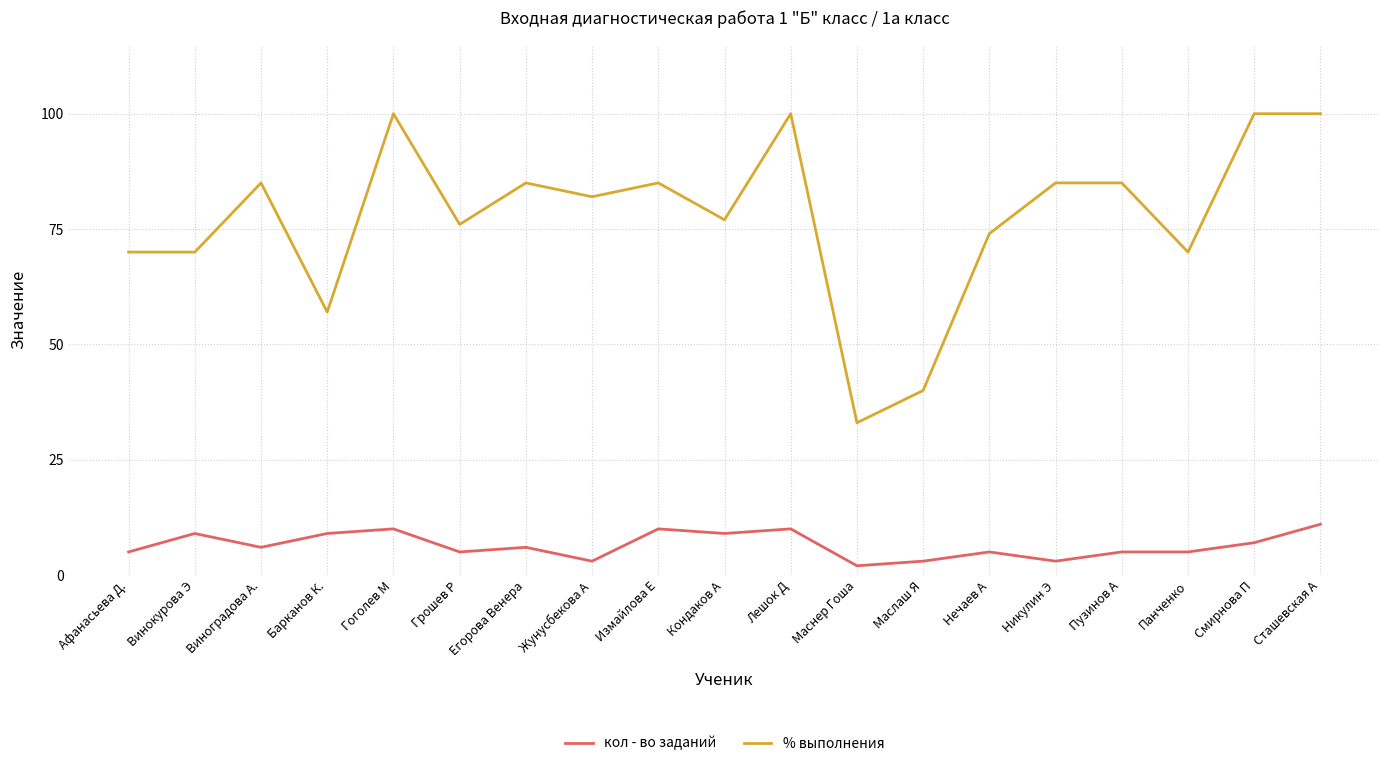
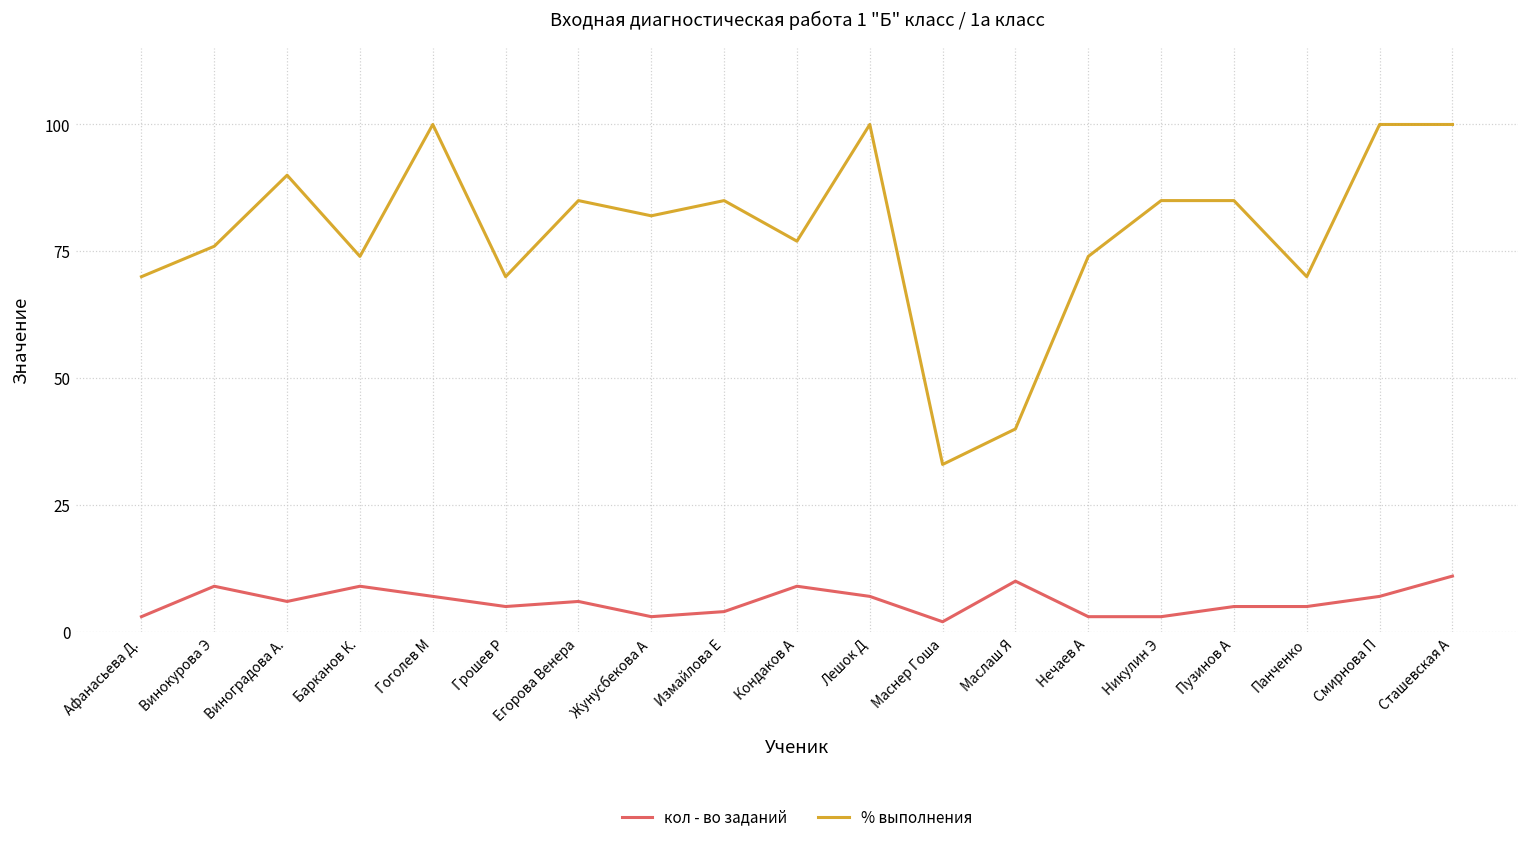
  {
    "кол - во заданий": {
-     "Афанасьева Д.": 5,
+     "Афанасьева Д.": 3,
      "Винокурова Э": 9,
      "Виноградова А.": 6,
      "Барканов К.": 9,
-     "Гоголев М": 10,
+     "Гоголев М": 7,
      "Грошев Р": 5,
      "Егорова Венера": 6,
      "Жунусбекова А": 3,
-     "Измайлова Е": 10,
+     "Измайлова Е": 4,
      "Кондаков А": 9,
-     "Лешок Д": 10,
+     "Лешок Д": 7,
      "Маснер Гоша": 2,
-     "Маслаш Я": 3,
-     "Нечаев А": 5,
+     "Маслаш Я": 10,
+     "Нечаев А": 3,
      "Никулин Э": 3,
      "Пузинов А": 5,
      "Панченко": 5,
      "Смирнова П": 7,
      "Сташевская А": 11
    },
    "% выполнения": {
      "Афанасьева Д.": 70,
-     "Винокурова Э": 70,
-     "Виноградова А.": 85,
-     "Барканов К.": 57,
+     "Винокурова Э": 76,
+     "Виноградова А.": 90,
+     "Барканов К.": 74,
      "Гоголев М": 100,
-     "Грошев Р": 76,
+     "Грошев Р": 70,
      "Егорова Венера": 85,
      "Жунусбекова А": 82,
      "Измайлова Е": 85,
      "Кондаков А": 77,
      "Лешок Д": 100,
      "Маснер Гоша": 33,
      "Маслаш Я": 40,
      "Нечаев А": 74,
      "Никулин Э": 85,
      "Пузинов А": 85,
      "Панченко": 70,
      "Смирнова П": 100,
      "Сташевская А": 100
    }
  }
